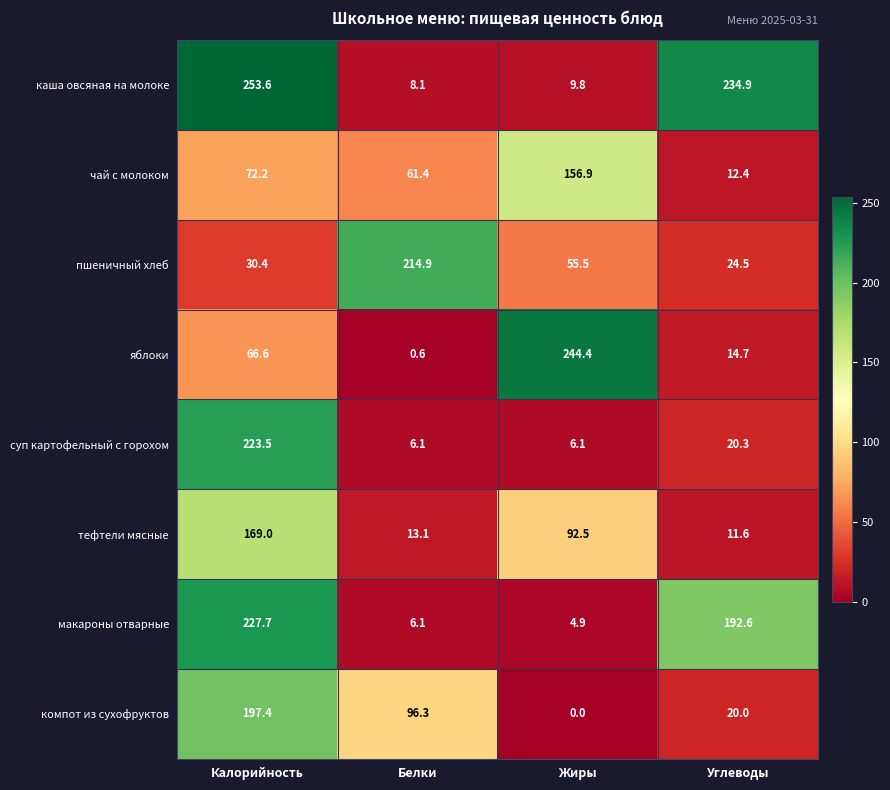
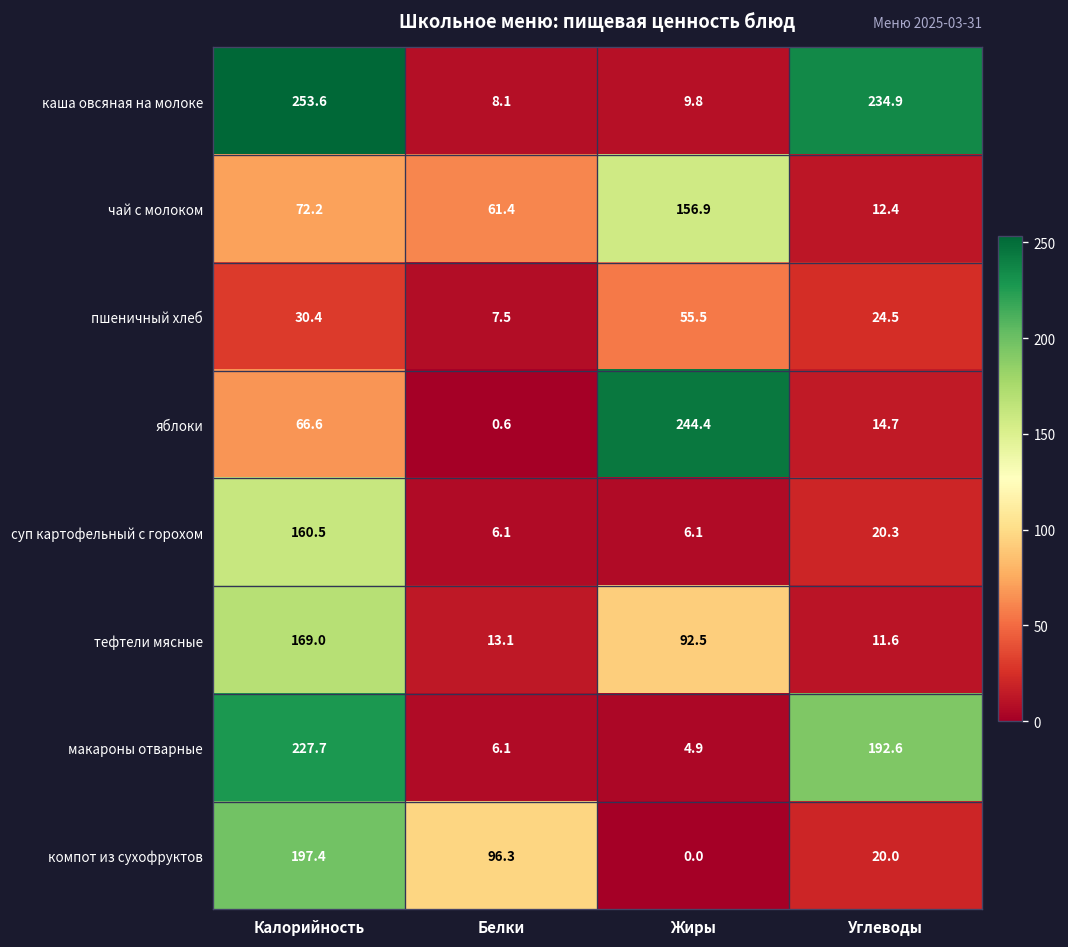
  {
    "каша овсяная на молоке": {
      "Калорийность": 253.6,
      "Белки": 8.1,
      "Жиры": 9.8,
      "Углеводы": 234.9
    },
    "чай с молоком": {
      "Калорийность": 72.2,
      "Белки": 61.4,
      "Жиры": 156.9,
      "Углеводы": 12.4
    },
    "пшеничный хлеб": {
      "Калорийность": 30.4,
-     "Белки": 214.9,
+     "Белки": 7.5,
      "Жиры": 55.5,
      "Углеводы": 24.5
    },
    "яблоки": {
      "Калорийность": 66.6,
      "Белки": 0.6,
      "Жиры": 244.4,
      "Углеводы": 14.7
    },
    "суп картофельный с горохом": {
-     "Калорийность": 223.5,
+     "Калорийность": 160.5,
      "Белки": 6.1,
      "Жиры": 6.1,
      "Углеводы": 20.3
    },
    "тефтели мясные": {
      "Калорийность": 169.0,
      "Белки": 13.1,
      "Жиры": 92.5,
      "Углеводы": 11.6
    },
    "макароны отварные": {
      "Калорийность": 227.7,
      "Белки": 6.1,
      "Жиры": 4.9,
      "Углеводы": 192.6
    },
    "компот из сухофруктов": {
      "Калорийность": 197.4,
      "Белки": 96.3,
      "Жиры": 0.0,
      "Углеводы": 20.0
    }
  }
